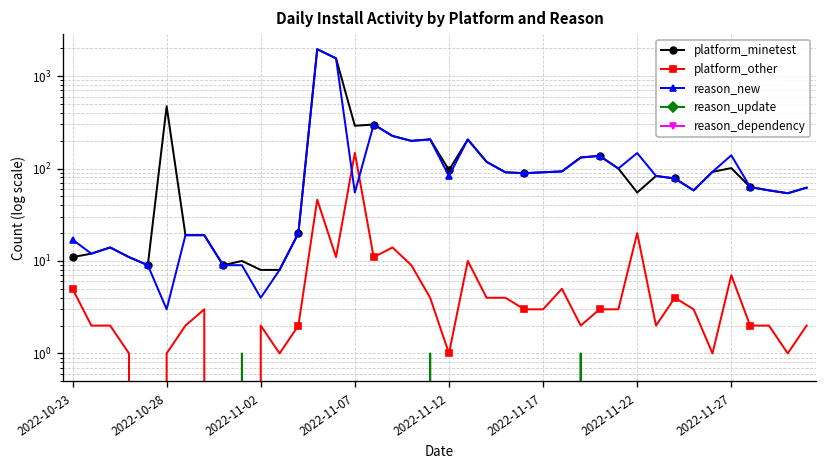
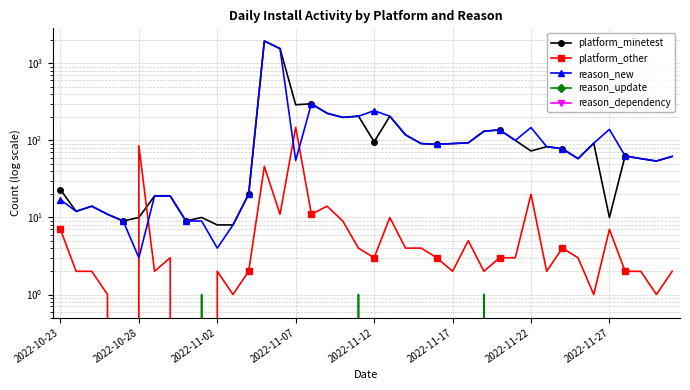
  {
    "platform_minetest": {
-     "2022-10-23": 11,
-     "2022-10-28": 500,
+     "2022-10-23": 23,
+     "2022-10-28": 10,
      "2022-11-02": 8,
      "2022-11-07": 290,
      "2022-11-12": 100,
-     "2022-11-22": 60,
-     "2022-11-27": 100
+     "2022-11-22": 70,
+     "2022-11-27": 10
    },
    "platform_other": {
-     "2022-10-23": 5,
-     "2022-10-28": 1,
+     "2022-10-23": 7,
+     "2022-10-28": 90,
      "2022-11-02": 2,
      "2022-11-07": 150,
-     "2022-11-12": 1,
-     "2022-11-17": 3,
+     "2022-11-12": 3,
+     "2022-11-17": 2,
      "2022-11-22": 20,
      "2022-11-27": 7
    },
    "reason_new": {
      "2022-10-23": 17,
      "2022-10-28": 3,
      "2022-11-02": 4,
      "2022-11-07": 60,
-     "2022-11-12": 80,
+     "2022-11-12": 240,
      "2022-11-22": 150,
      "2022-11-27": 140
    }
  }
